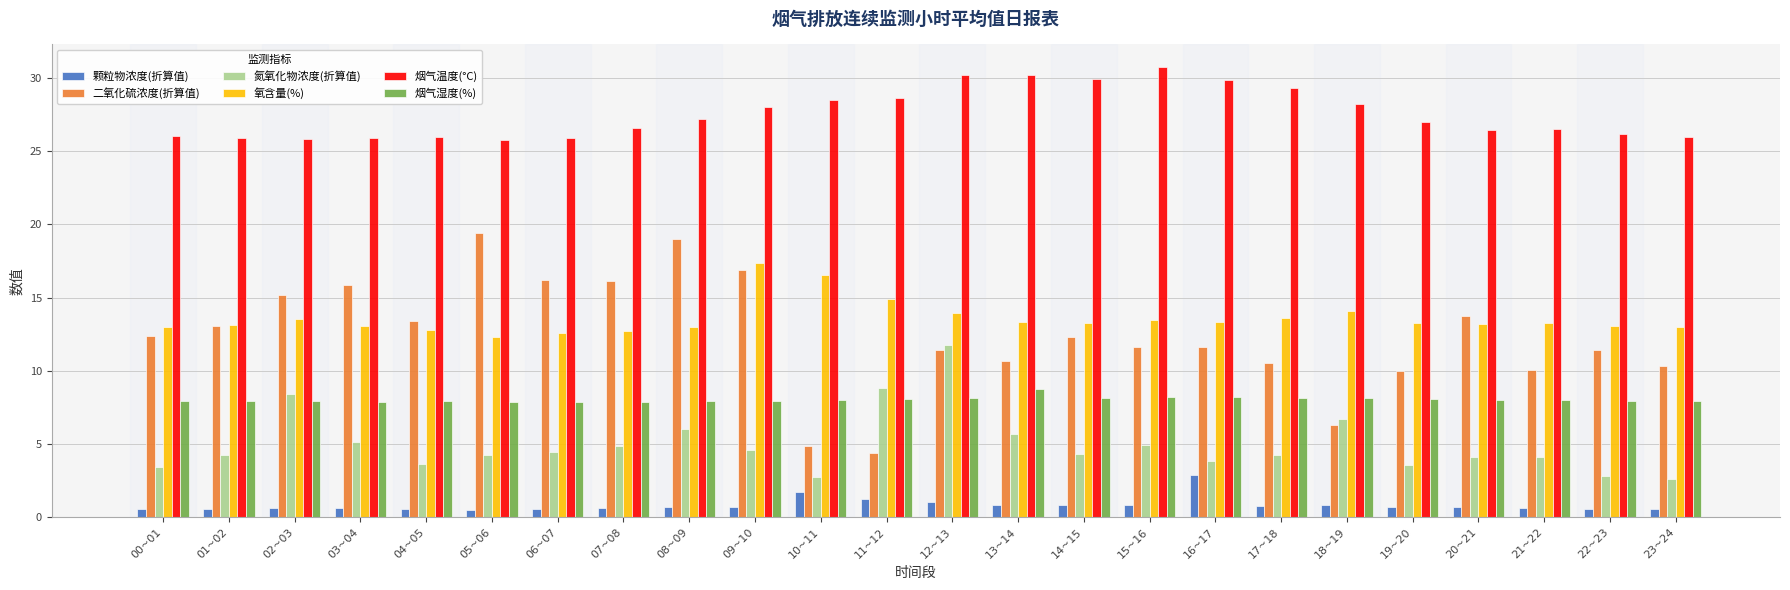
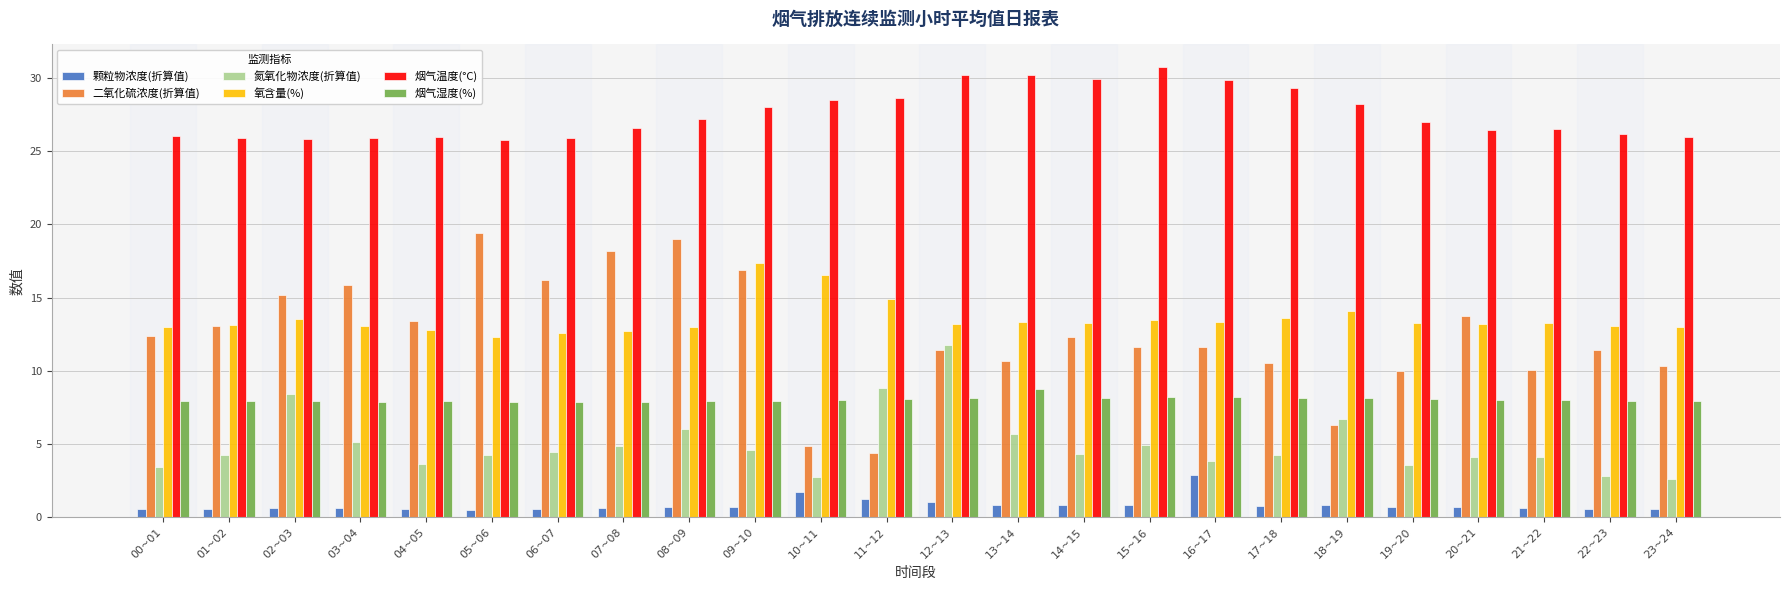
  {
    "颗粒物浓度(折算值)": {
      "00~01": 0.6,
      "01~02": 0.6,
      "02~03": 0.6,
      "03~04": 0.6,
      "04~05": 0.5,
      "05~06": 0.5,
      "06~07": 0.5,
      "07~08": 0.6,
      "08~09": 0.7,
      "09~10": 0.7,
      "10~11": 1.7,
      "11~12": 1.3,
      "12~13": 1.0,
      "13~14": 0.9,
      "14~15": 0.8,
      "15~16": 0.8,
      "16~17": 2.9,
      "17~18": 0.8,
      "18~19": 0.8,
      "19~20": 0.7,
      "20~21": 0.7,
      "21~22": 0.6,
      "22~23": 0.6,
      "23~24": 0.6
    },
    "二氧化硫浓度(折算值)": {
      "00~01": 12.4,
      "01~02": 13.1,
      "02~03": 15.2,
      "03~04": 15.9,
      "04~05": 13.4,
      "05~06": 19.4,
      "06~07": 16.2,
-     "07~08": 16.1,
+     "07~08": 18.2,
      "08~09": 19.0,
      "09~10": 16.9,
      "10~11": 4.9,
      "11~12": 4.4,
      "12~13": 11.4,
      "13~14": 10.7,
      "14~15": 12.3,
      "15~16": 11.6,
      "16~17": 11.6,
      "17~18": 10.5,
      "18~19": 6.3,
      "19~20": 10.0,
      "20~21": 13.7,
      "21~22": 10.0,
      "22~23": 11.4,
      "23~24": 10.3
    },
    "氮氧化物浓度(折算值)": {
      "00~01": 3.4,
      "01~02": 4.3,
      "02~03": 8.4,
      "03~04": 5.1,
      "04~05": 3.6,
      "05~06": 4.2,
      "06~07": 4.5,
      "07~08": 4.9,
      "08~09": 6.0,
      "09~10": 4.6,
      "10~11": 2.8,
      "11~12": 8.8,
      "12~13": 11.8,
      "13~14": 5.7,
      "14~15": 4.3,
      "15~16": 4.9,
      "16~17": 3.8,
      "17~18": 4.2,
      "18~19": 6.7,
      "19~20": 3.6,
      "20~21": 4.1,
      "21~22": 4.1,
      "22~23": 2.8,
      "23~24": 2.6
    },
    "氧含量(%)": {
      "00~01": 13.0,
      "01~02": 13.2,
      "02~03": 13.5,
      "03~04": 13.1,
      "04~05": 12.8,
      "05~06": 12.3,
      "06~07": 12.6,
      "07~08": 12.7,
      "08~09": 13.0,
      "09~10": 17.4,
      "10~11": 16.5,
      "11~12": 14.9,
-     "12~13": 14.0,
+     "12~13": 13.2,
      "13~14": 13.4,
      "14~15": 13.3,
      "15~16": 13.5,
      "16~17": 13.4,
      "17~18": 13.6,
      "18~19": 14.1,
      "19~20": 13.3,
      "20~21": 13.2,
      "21~22": 13.3,
      "22~23": 13.1,
      "23~24": 13.0
    },
    "烟气温度(°C)": {
      "00~01": 26.0,
      "01~02": 25.9,
      "02~03": 25.9,
      "03~04": 25.9,
      "04~05": 26.0,
      "05~06": 25.8,
      "06~07": 25.9,
      "07~08": 26.6,
      "08~09": 27.2,
      "09~10": 28.0,
      "10~11": 28.5,
      "11~12": 28.7,
      "12~13": 30.2,
      "13~14": 30.2,
      "14~15": 30.0,
      "15~16": 30.8,
      "16~17": 29.9,
      "17~18": 29.3,
      "18~19": 28.2,
      "19~20": 27.0,
      "20~21": 26.5,
      "21~22": 26.6,
      "22~23": 26.2,
      "23~24": 26.0
    },
    "烟气湿度(%)": {
      "00~01": 7.9,
      "01~02": 7.9,
      "02~03": 7.9,
      "03~04": 7.9,
      "04~05": 7.9,
      "05~06": 7.9,
      "06~07": 7.9,
      "07~08": 7.9,
      "08~09": 7.9,
      "09~10": 8.0,
      "10~11": 8.0,
      "11~12": 8.1,
      "12~13": 8.1,
      "13~14": 8.7,
      "14~15": 8.2,
      "15~16": 8.2,
      "16~17": 8.2,
      "17~18": 8.2,
      "18~19": 8.2,
      "19~20": 8.1,
      "20~21": 8.0,
      "21~22": 8.0,
      "22~23": 8.0,
      "23~24": 7.9
    }
  }
